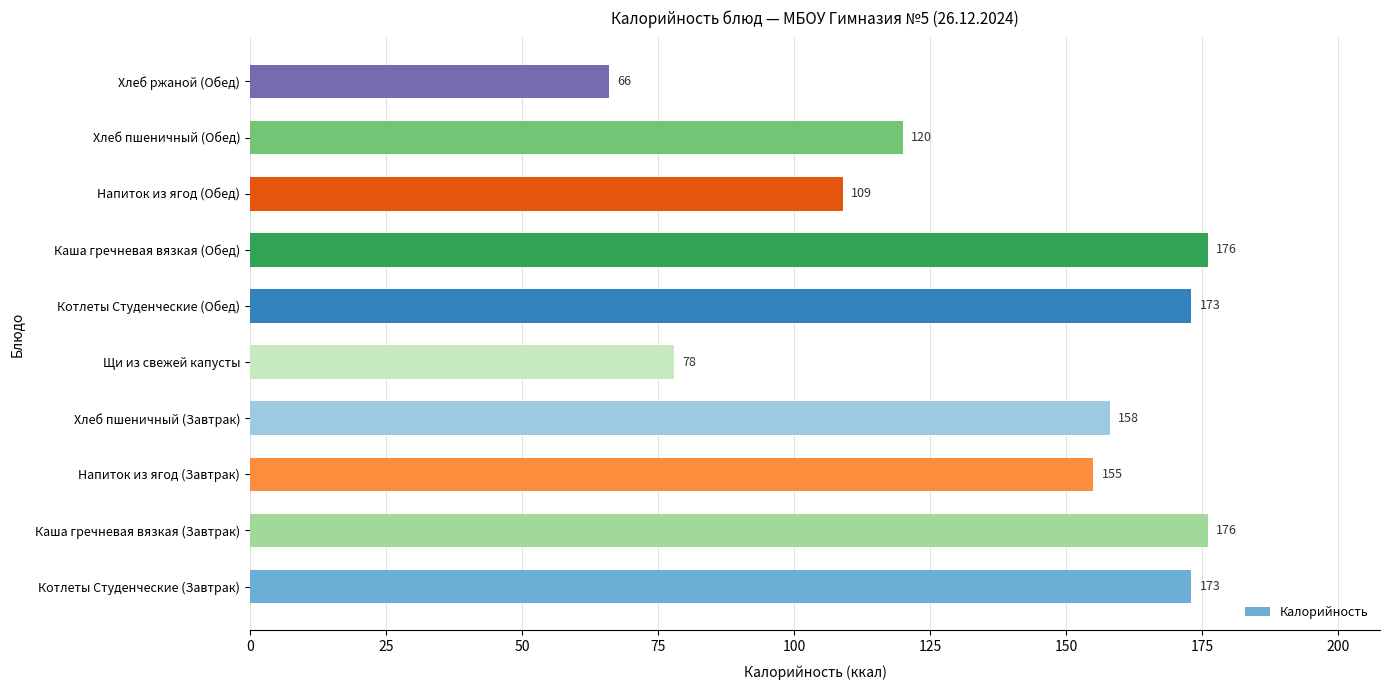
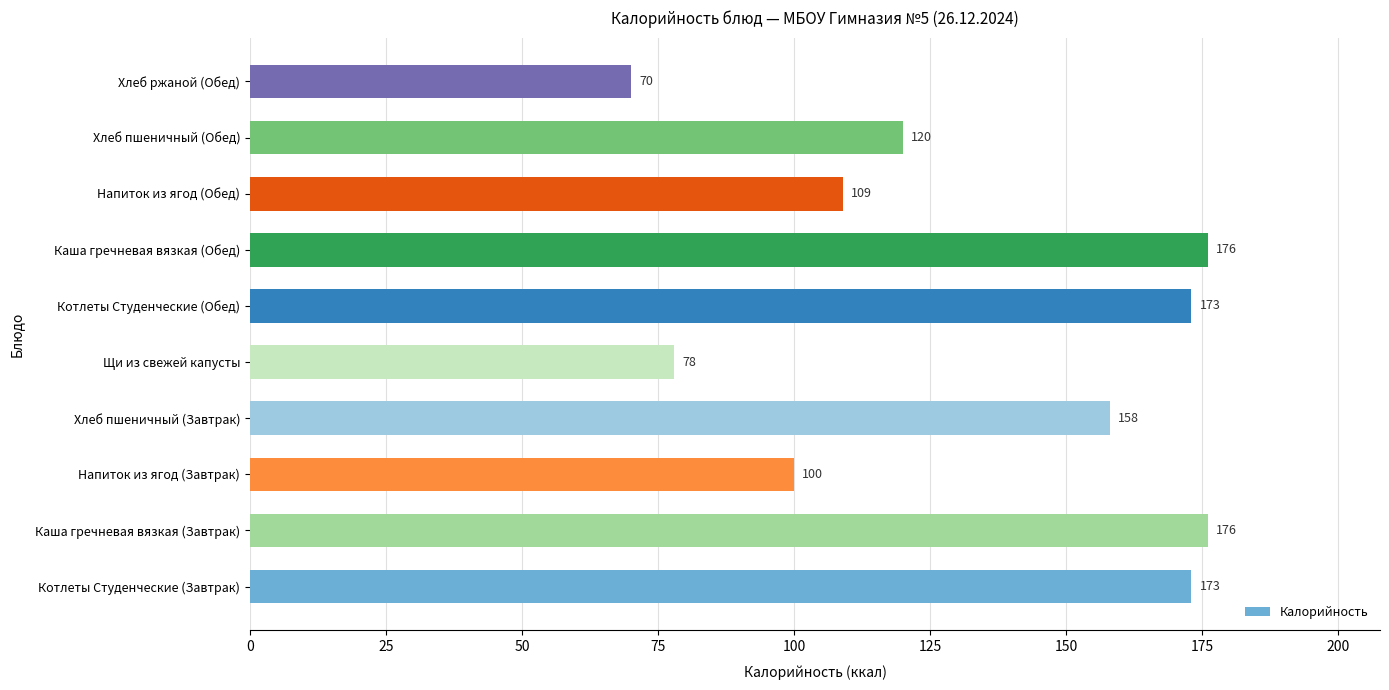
  {
-   "Хлеб ржаной (Обед)": 66,
+   "Хлеб ржаной (Обед)": 70,
    "Хлеб пшеничный (Обед)": 120,
    "Напиток из ягод (Обед)": 109,
    "Каша гречневая вязкая (Обед)": 176,
    "Котлеты Студенческие (Обед)": 173,
    "Щи из свежей капусты": 78,
    "Хлеб пшеничный (Завтрак)": 158,
-   "Напиток из ягод (Завтрак)": 155,
+   "Напиток из ягод (Завтрак)": 100,
    "Каша гречневая вязкая (Завтрак)": 176,
    "Котлеты Студенческие (Завтрак)": 173
  }
